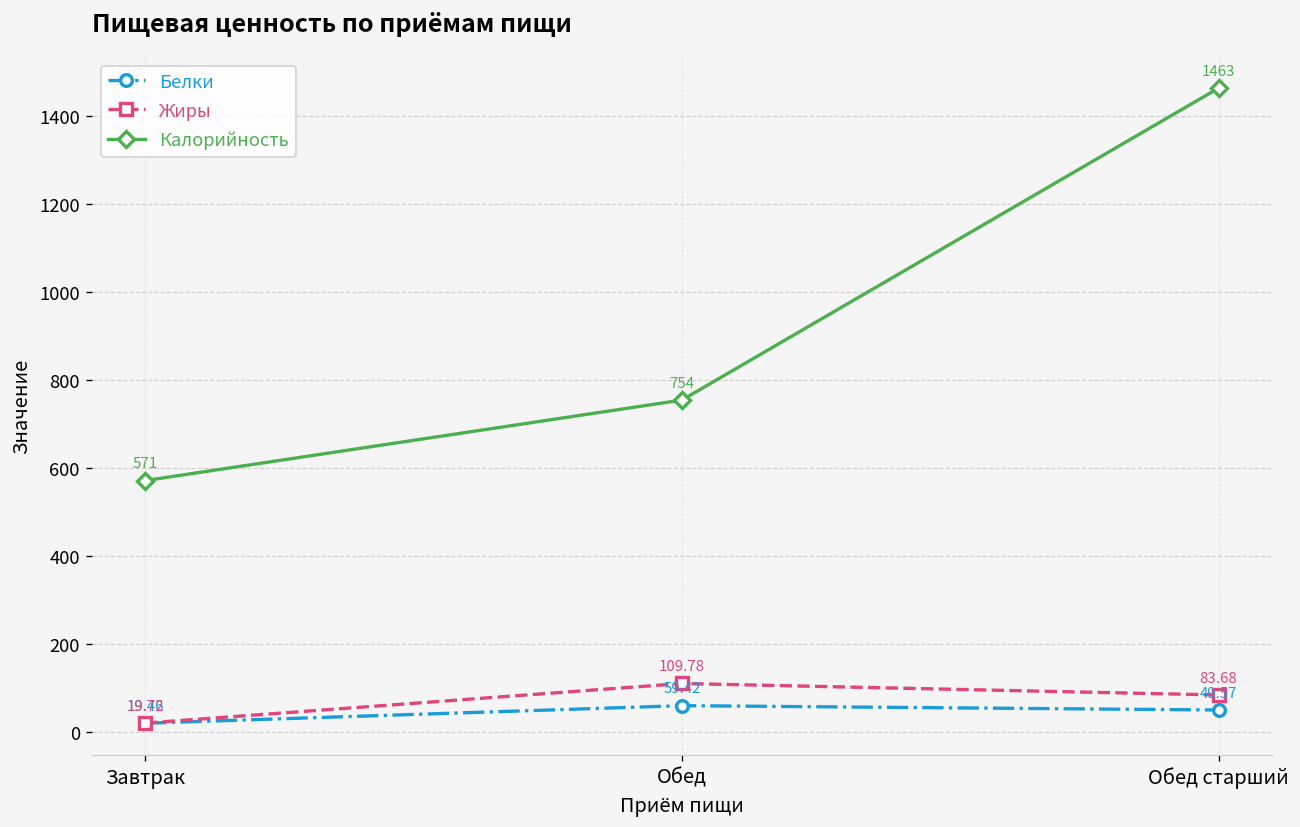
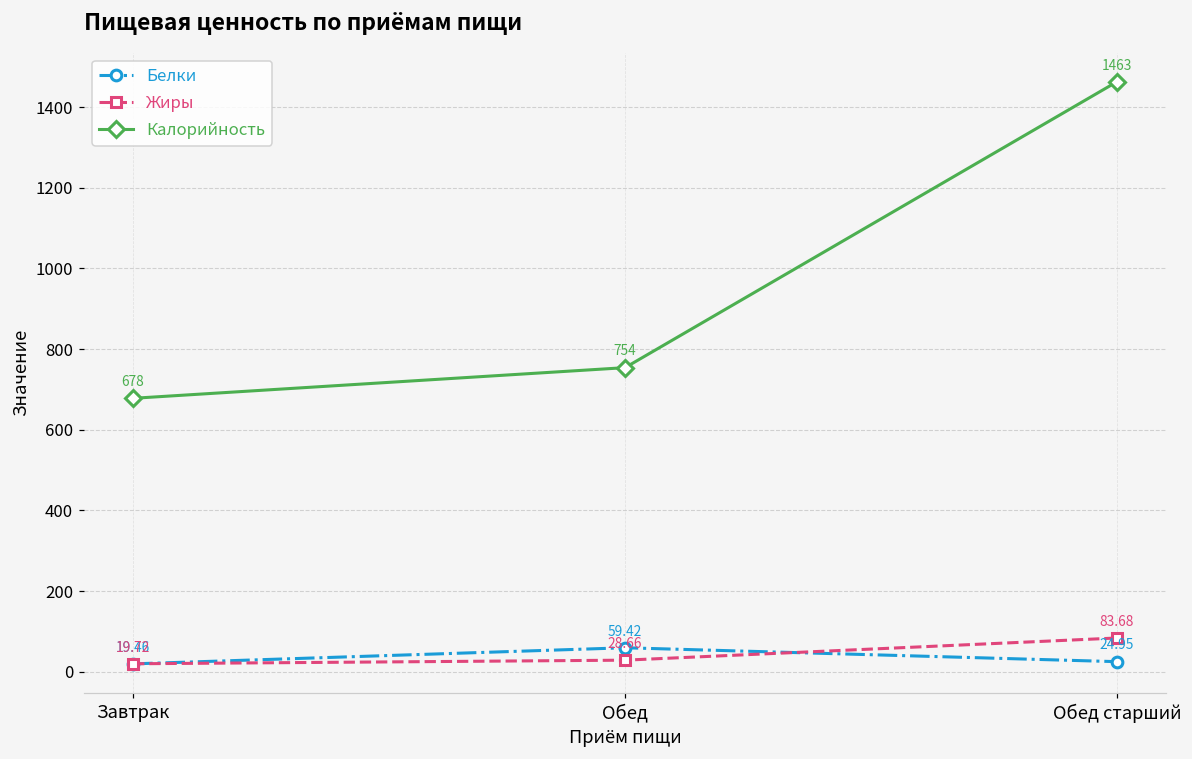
  {
    "Белки": {
-     "Обед старший": 49.57
+     "Обед старший": 24.95
    },
    "Жиры": {
-     "Обед": 109.78,
+     "Обед": 28.66,
      "Обед старший": 83.68
    },
    "Калорийность": {
-     "Завтрак": 571,
+     "Завтрак": 678,
      "Обед": 754,
      "Обед старший": 1463
    }
  }
